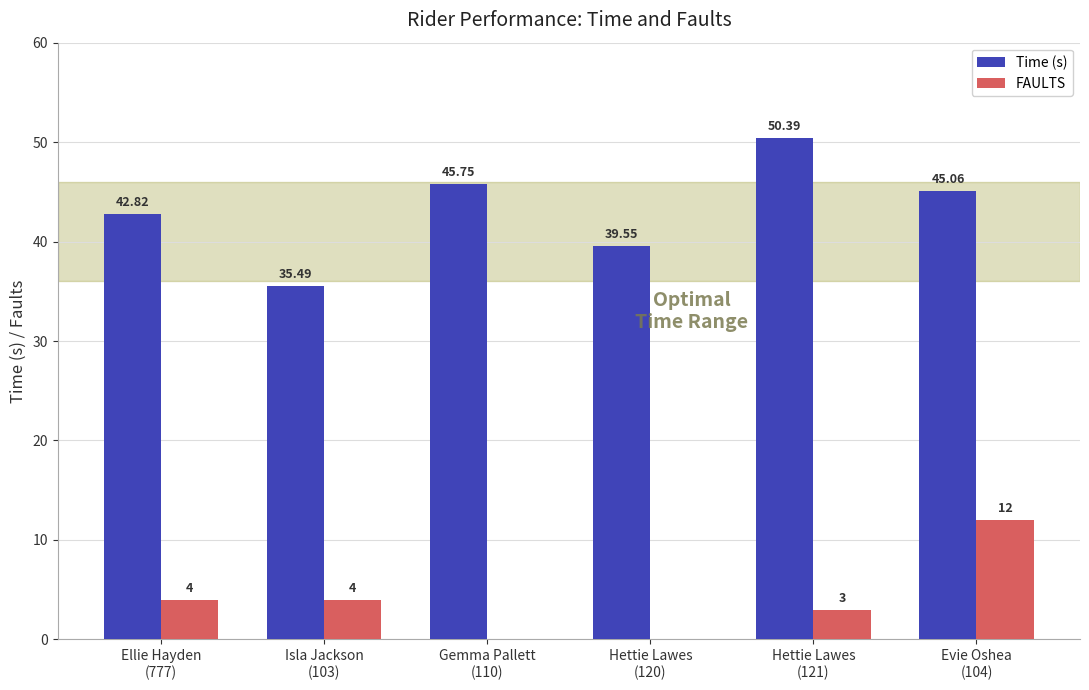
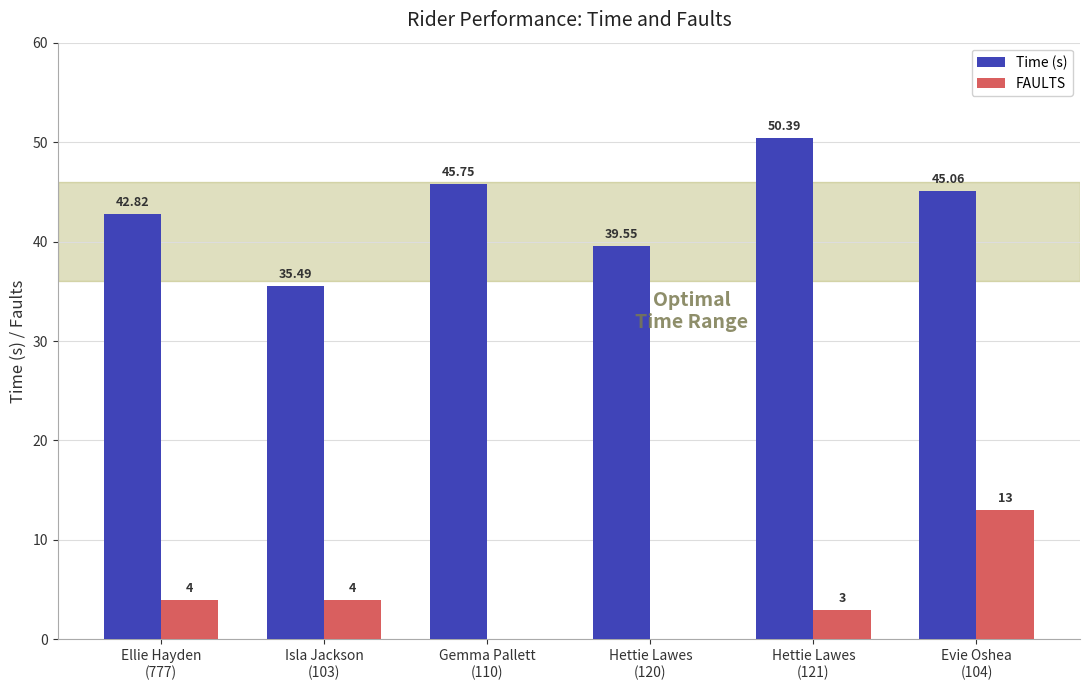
  {
    "Time (s)": {
      "Ellie Hayden (777)": 42.82,
      "Isla Jackson (103)": 35.49,
      "Gemma Pallett (110)": 45.75,
      "Hettie Lawes (120)": 39.55,
      "Hettie Lawes (121)": 50.39,
      "Evie Oshea (104)": 45.06
    },
    "FAULTS": {
      "Ellie Hayden (777)": 4,
      "Isla Jackson (103)": 4,
      "Hettie Lawes (121)": 3,
-     "Evie Oshea (104)": 12
+     "Evie Oshea (104)": 13
    }
  }
